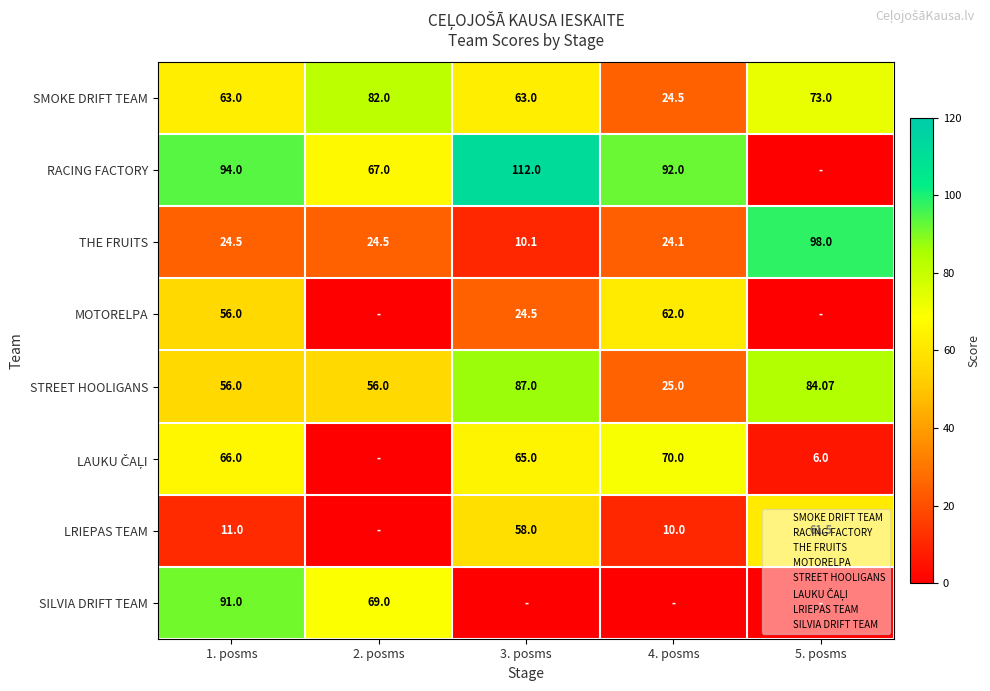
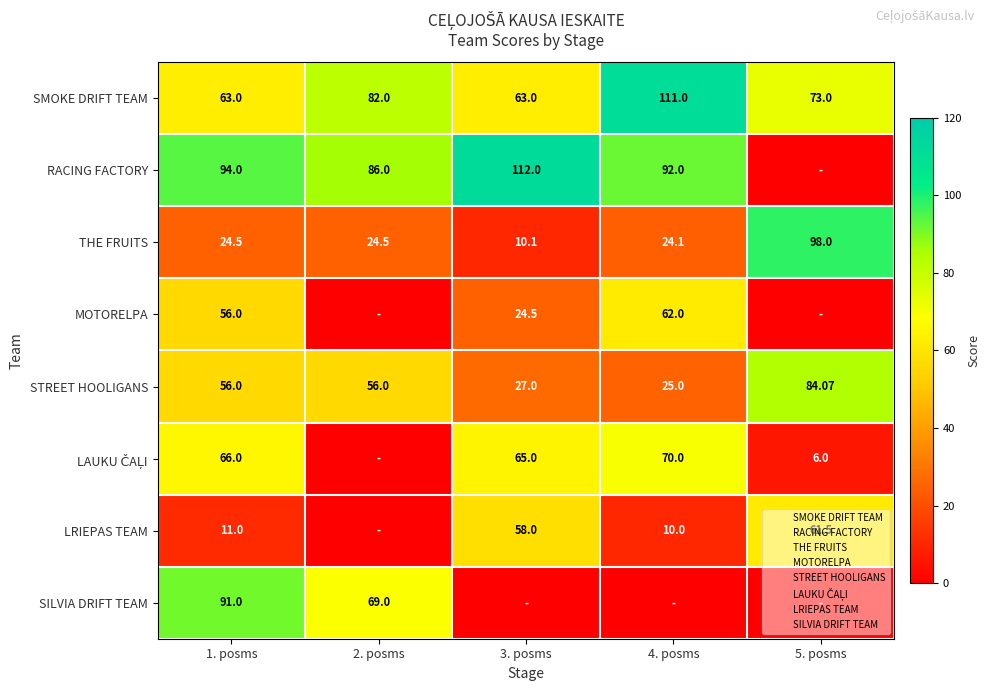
  {
    "SMOKE DRIFT TEAM": {
      "1. posms": 63.0,
      "2. posms": 82.0,
      "3. posms": 63.0,
-     "4. posms": 24.5,
+     "4. posms": 111.0,
      "5. posms": 73.0
    },
    "RACING FACTORY": {
      "1. posms": 94.0,
-     "2. posms": 67.0,
+     "2. posms": 86.0,
      "3. posms": 112.0,
      "4. posms": 92.0
    },
    "THE FRUITS": {
      "1. posms": 24.5,
      "2. posms": 24.5,
      "3. posms": 10.1,
      "4. posms": 24.1,
      "5. posms": 98.0
    },
    "MOTORELPA": {
      "1. posms": 56.0,
      "3. posms": 24.5,
      "4. posms": 62.0
    },
    "STREET HOOLIGANS": {
      "1. posms": 56.0,
      "2. posms": 56.0,
-     "3. posms": 87.0,
+     "3. posms": 27.0,
      "4. posms": 25.0,
      "5. posms": 84.07
    },
    "LAUKU ČAĻI": {
      "1. posms": 66.0,
      "3. posms": 65.0,
      "4. posms": 70.0,
      "5. posms": 6.0
    },
    "LRIEPAS TEAM": {
      "1. posms": 11.0,
      "3. posms": 58.0,
      "4. posms": 10.0
    },
    "SILVIA DRIFT TEAM": {
      "1. posms": 91.0,
      "2. posms": 69.0
    }
  }
